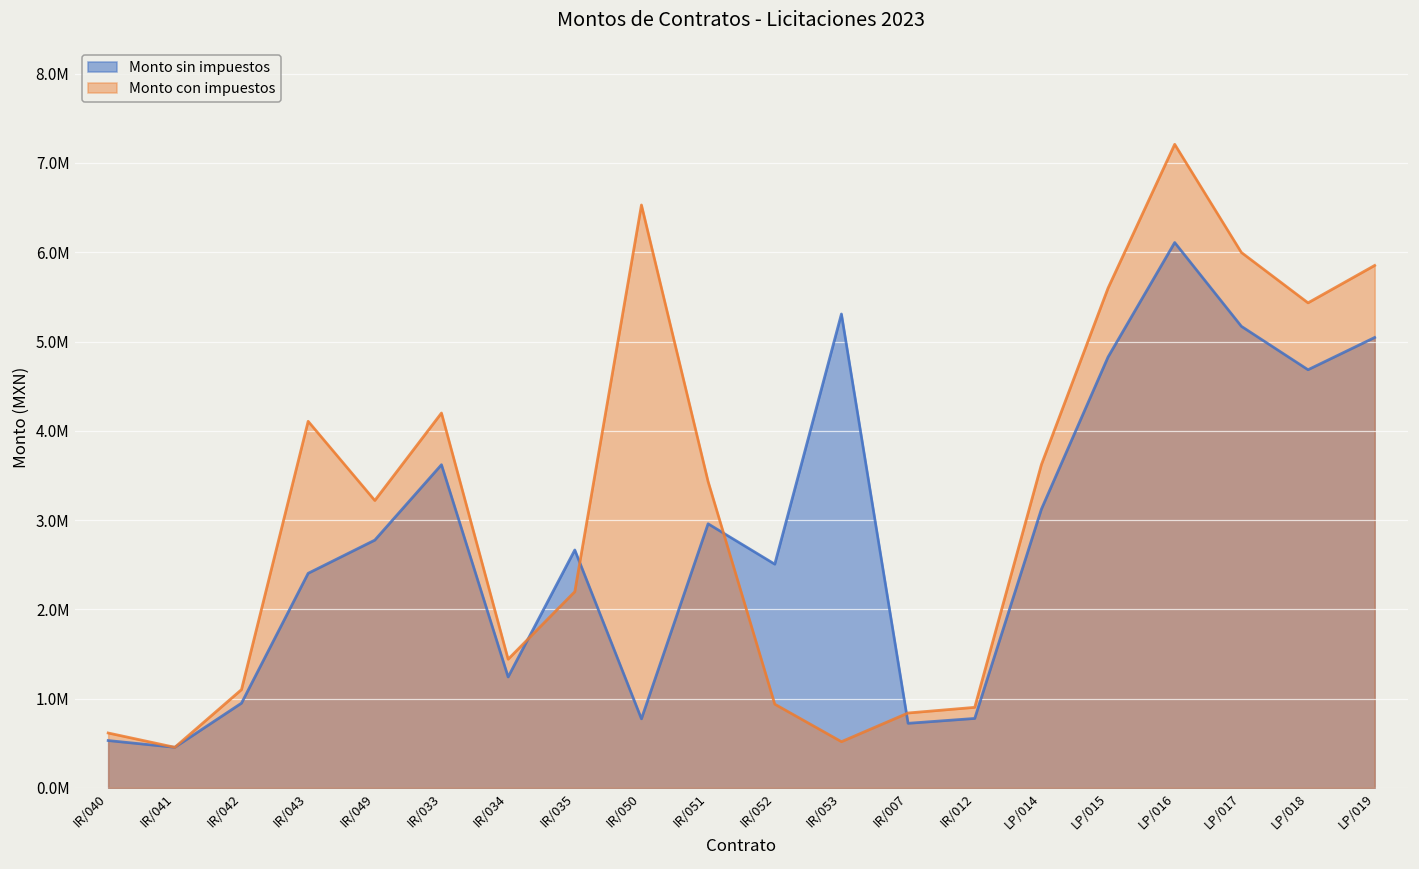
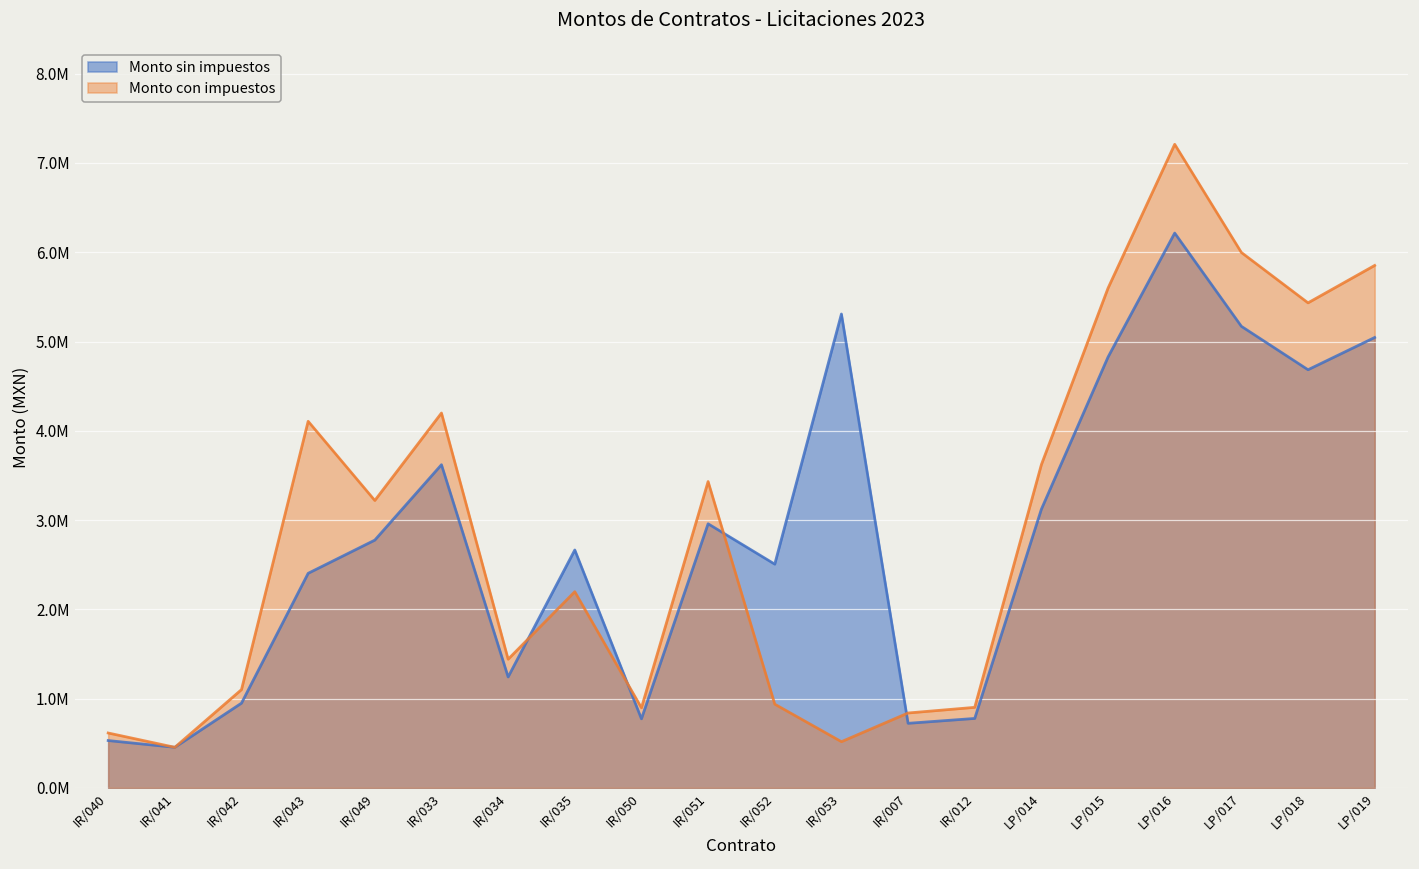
  {
    "Monto sin impuestos": {
      "IR/040": 500000,
      "IR/042": 900000,
      "IR/043": 2400000,
      "IR/049": 2800000,
      "IR/033": 3600000,
      "IR/034": 1200000,
      "IR/035": 2700000,
      "IR/050": 800000,
      "IR/051": 3000000,
      "IR/052": 2500000,
      "IR/053": 5300000,
      "IR/007": 700000,
      "IR/012": 800000,
      "LP/014": 3100000,
      "LP/015": 4800000,
-     "LP/016": 6100000,
+     "LP/016": 6200000,
      "LP/017": 5200000,
      "LP/018": 4700000,
      "LP/019": 5000000
    },
    "Monto con impuestos": {
      "IR/040": 600000,
      "IR/042": 1100000,
      "IR/043": 4100000,
      "IR/049": 3200000,
      "IR/033": 4200000,
      "IR/034": 1400000,
      "IR/035": 2200000,
-     "IR/050": 6500000,
+     "IR/050": 900000,
      "IR/051": 3400000,
      "IR/052": 900000,
      "IR/053": 500000,
      "IR/007": 800000,
      "IR/012": 900000,
      "LP/014": 3600000,
      "LP/015": 5600000,
      "LP/016": 7200000,
      "LP/017": 6000000,
      "LP/018": 5400000,
      "LP/019": 5900000
    }
  }
